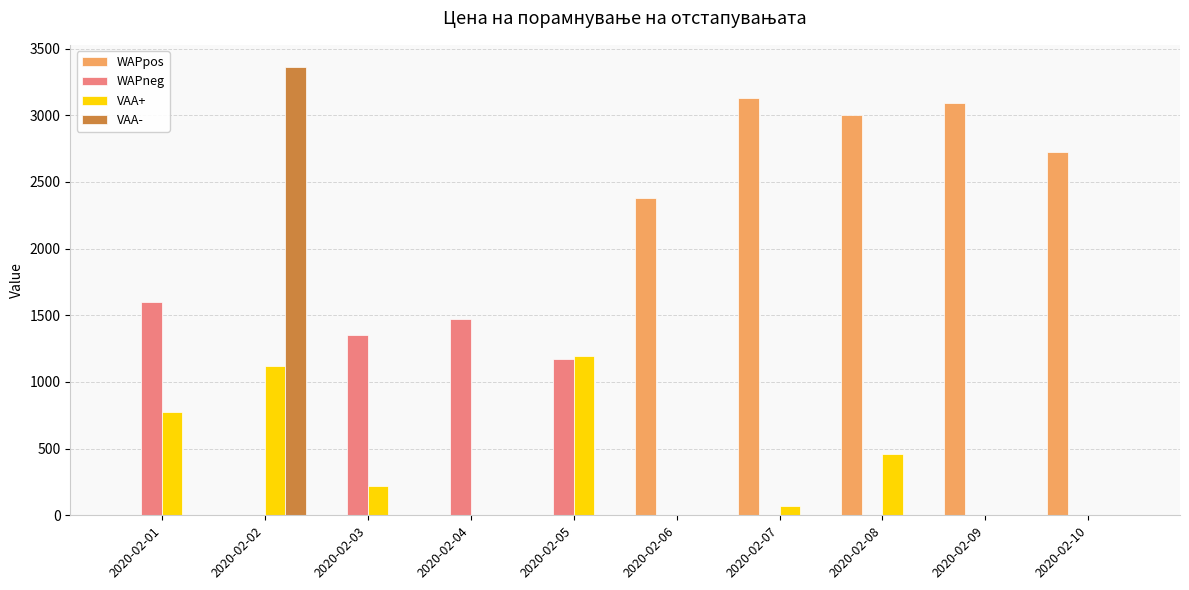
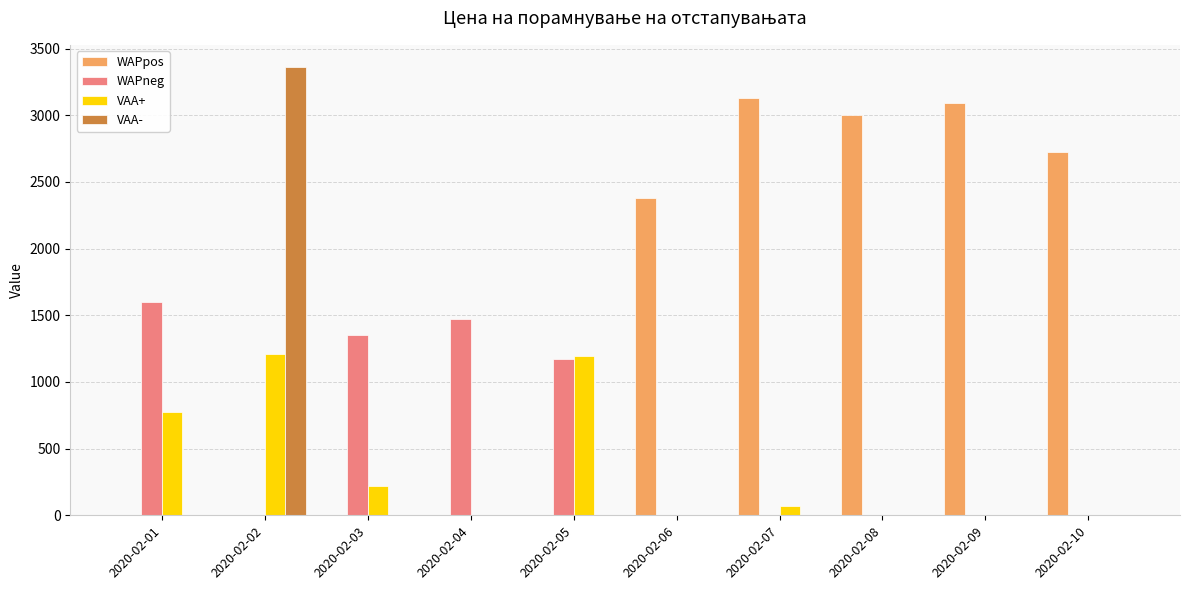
  {
    "VAA+": {
      "2020-02-01": 770,
-     "2020-02-02": 1120,
+     "2020-02-02": 1210,
      "2020-02-03": 220,
      "2020-02-04": 0,
      "2020-02-05": 1190,
      "2020-02-06": 0,
      "2020-02-07": 70,
-     "2020-02-08": 460,
+     "2020-02-08": 0,
      "2020-02-09": 0,
      "2020-02-10": 0
    }
  }
